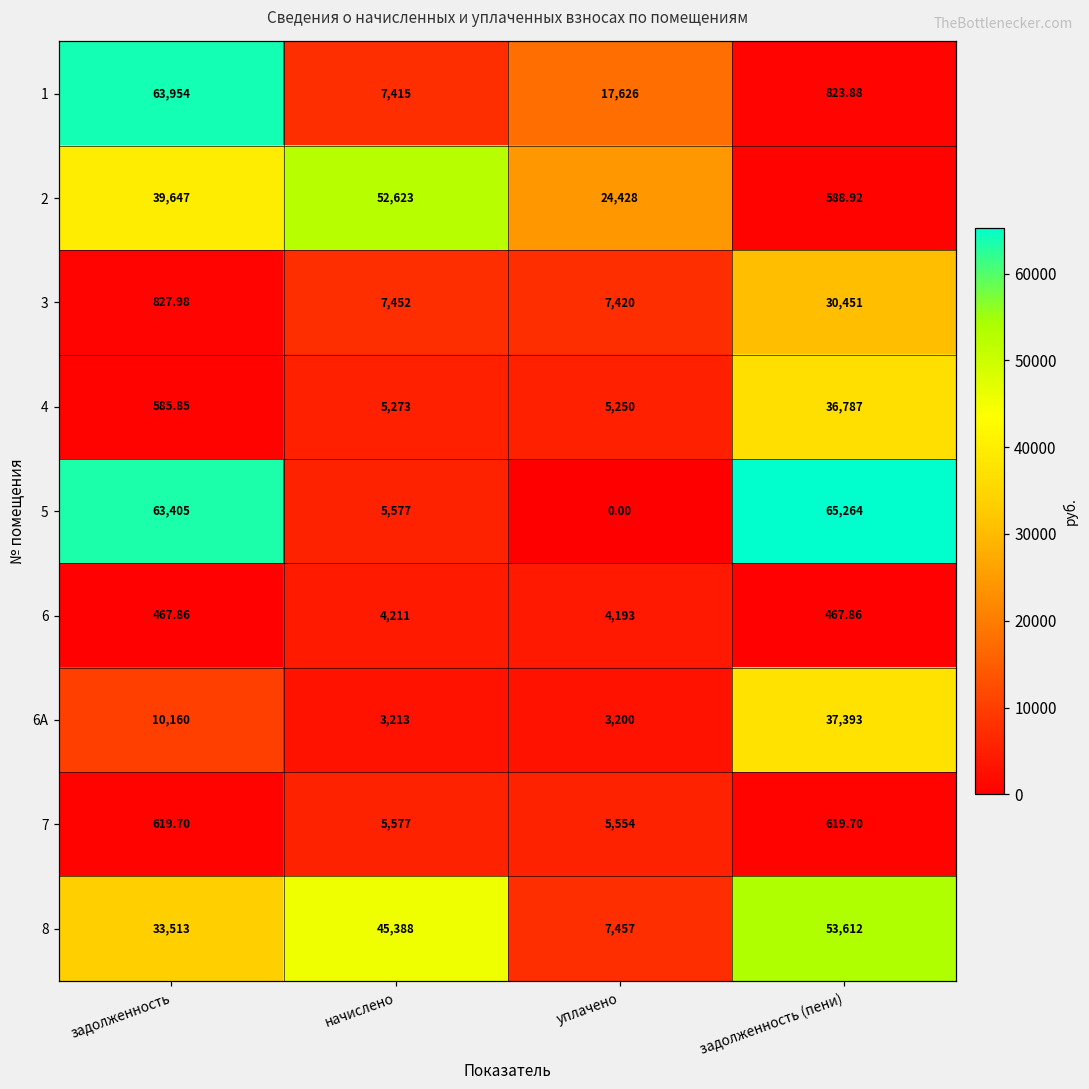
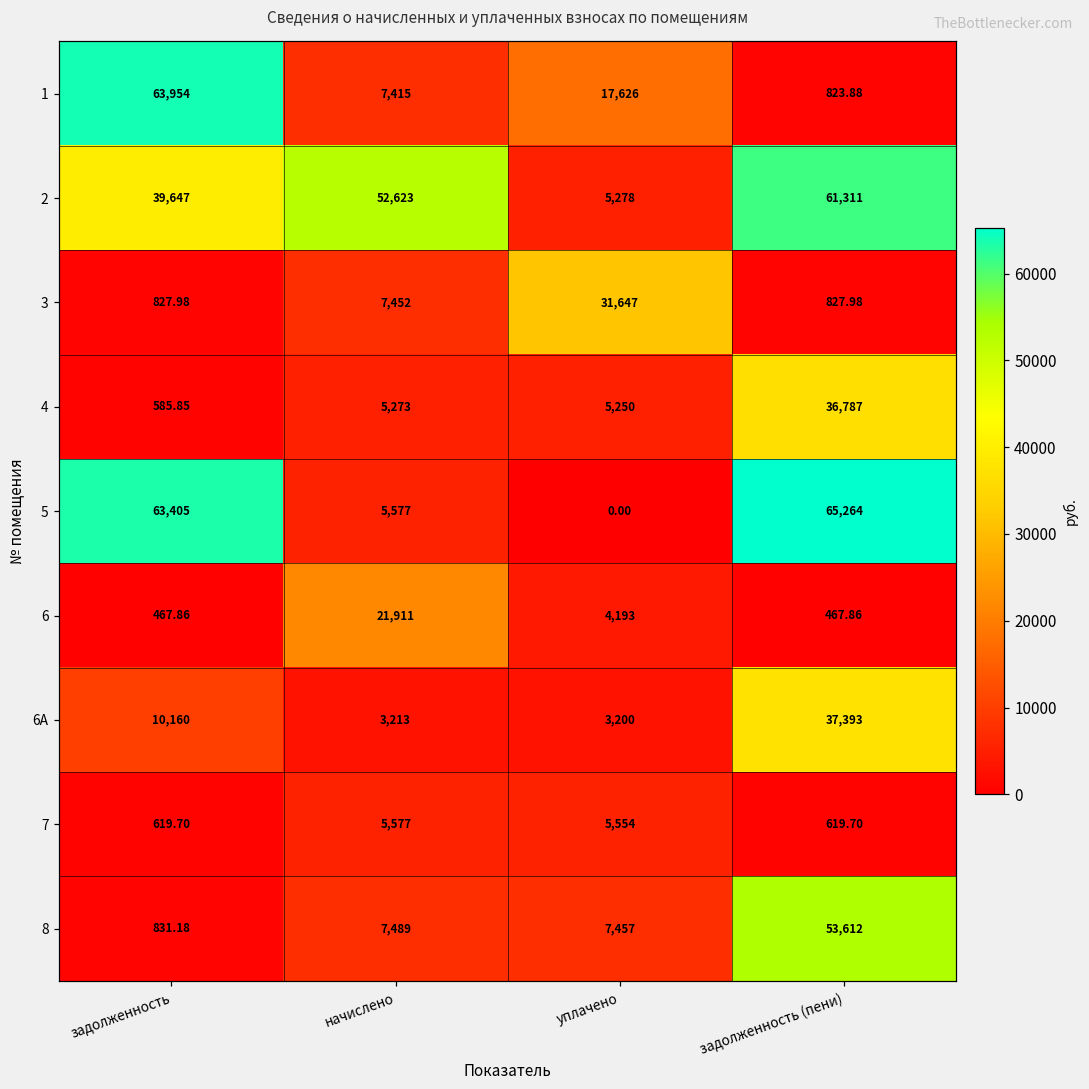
  {
    "1": {
      "задолженность": "63,954",
      "начислено": "7,415",
      "уплачено": "17,626",
      "задолженность (пени)": "823.88"
    },
    "2": {
      "задолженность": "39,647",
      "начислено": "52,623",
-     "уплачено": "24,428",
-     "задолженность (пени)": "588.92"
+     "уплачено": "5,278",
+     "задолженность (пени)": "61,311"
    },
    "3": {
      "задолженность": "827.98",
      "начислено": "7,452",
-     "уплачено": "7,420",
-     "задолженность (пени)": "30,451"
+     "уплачено": "31,647",
+     "задолженность (пени)": "827.98"
    },
    "4": {
      "задолженность": "585.85",
      "начислено": "5,273",
      "уплачено": "5,250",
      "задолженность (пени)": "36,787"
    },
    "5": {
      "задолженность": "63,405",
      "начислено": "5,577",
      "уплачено": "0.00",
      "задолженность (пени)": "65,264"
    },
    "6": {
      "задолженность": "467.86",
-     "начислено": "4,211",
+     "начислено": "21,911",
      "уплачено": "4,193",
      "задолженность (пени)": "467.86"
    },
    "6А": {
      "задолженность": "10,160",
      "начислено": "3,213",
      "уплачено": "3,200",
      "задолженность (пени)": "37,393"
    },
    "7": {
      "задолженность": "619.70",
      "начислено": "5,577",
      "уплачено": "5,554",
      "задолженность (пени)": "619.70"
    },
    "8": {
-     "задолженность": "33,513",
-     "начислено": "45,388",
+     "задолженность": "831.18",
+     "начислено": "7,489",
      "уплачено": "7,457",
      "задолженность (пени)": "53,612"
    }
  }
